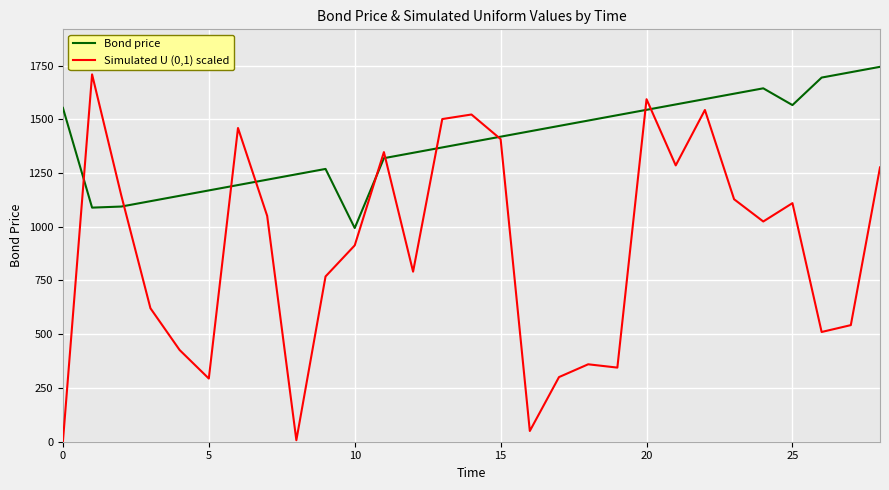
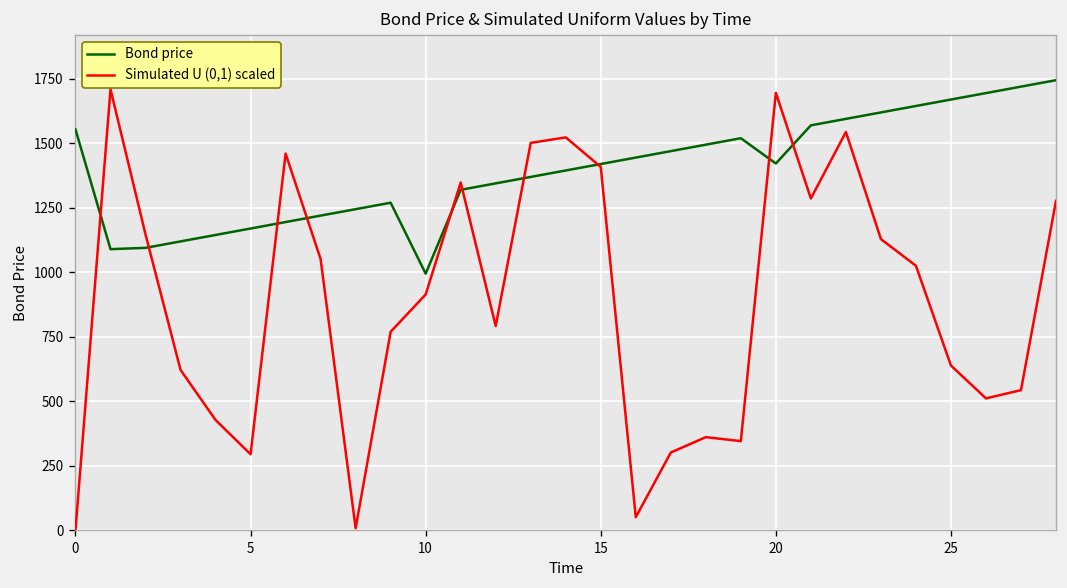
  {
    "Bond price": {
      "0": 1550,
      "5": 1170,
      "10": 990,
-     "20": 1540,
-     "25": 1570
+     "20": 1420,
+     "25": 1670
    },
    "Simulated U (0,1) scaled": {
      "0": 0,
      "5": 290,
      "10": 910,
-     "20": 1590,
-     "25": 1110
+     "20": 1690,
+     "25": 640
    }
  }
